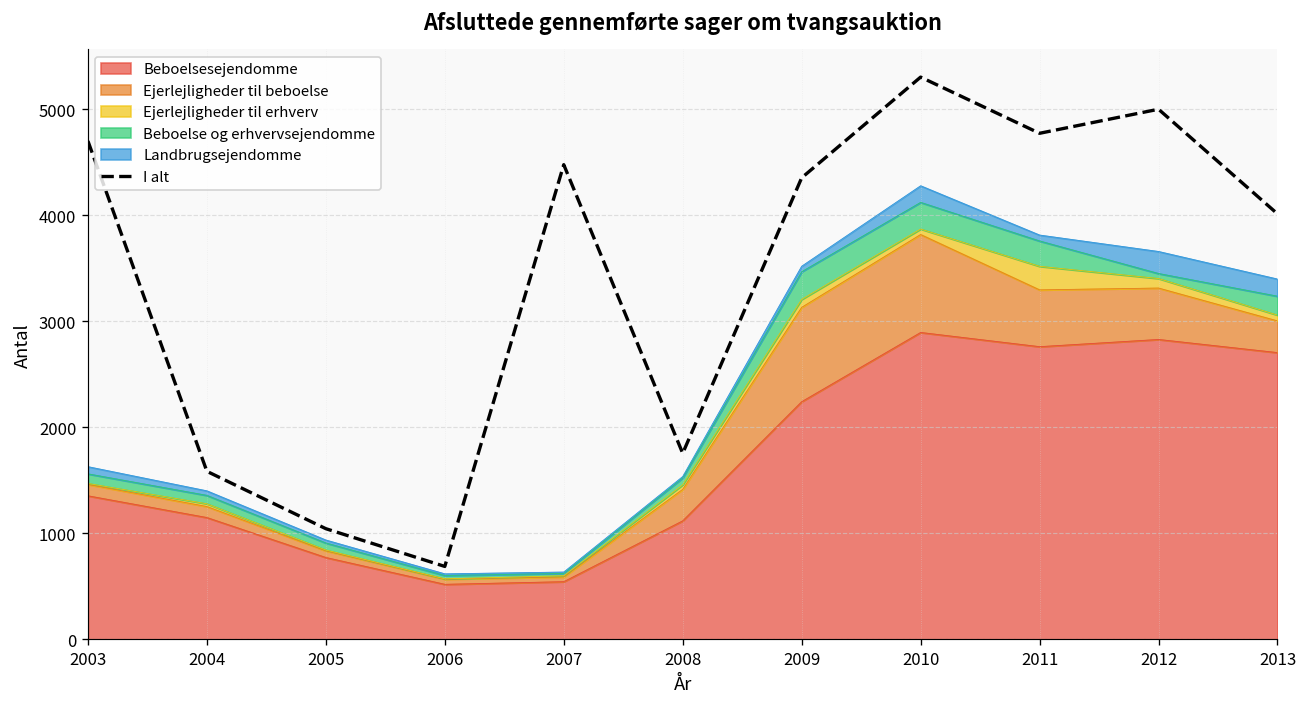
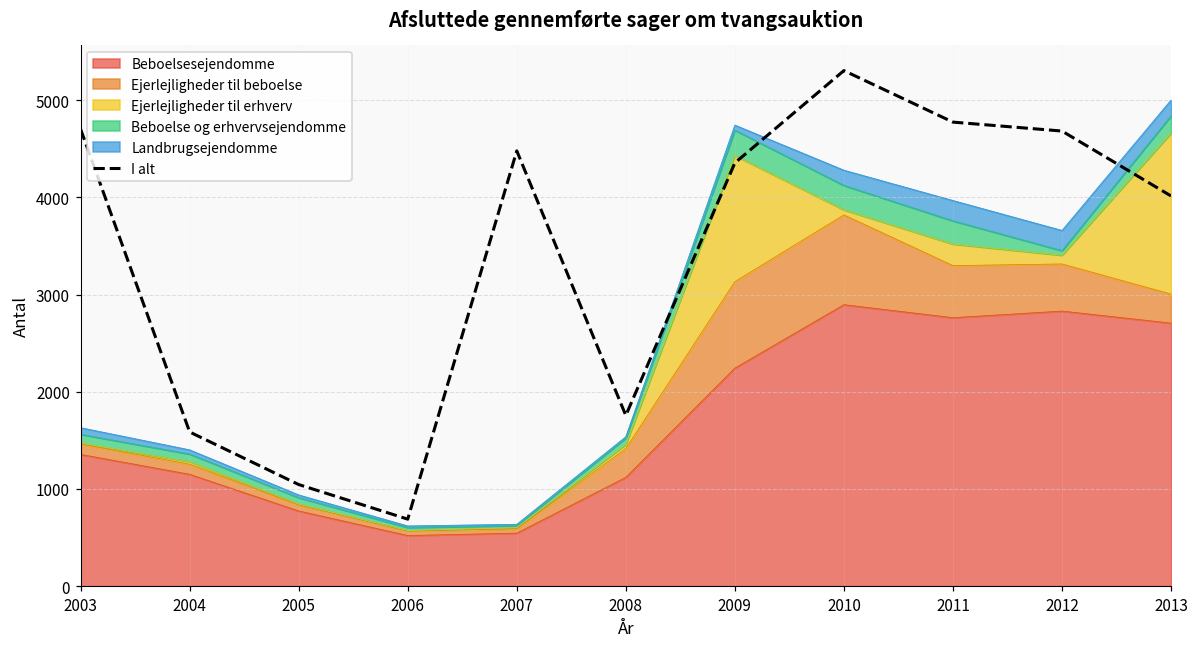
  {
    "Ejerlejligheder til erhverv": {
-     "2009": 100,
-     "2013": 100
+     "2009": 1300,
+     "2013": 1700
    },
    "Beboelse og erhvervsejendomme": {
      "2009": 300,
      "2013": 200
    },
    "Landbrugsejendomme": {
      "2009": 100,
-     "2011": 100,
+     "2011": 200,
      "2013": 200
    },
    "I alt": {
      "2003": 4700,
      "2004": 1600,
      "2005": 1000,
      "2006": 700,
      "2007": 4500,
      "2008": 1800,
      "2009": 4400,
      "2010": 5300,
      "2011": 4800,
-     "2012": 5000,
+     "2012": 4700,
      "2013": 4000
    }
  }
